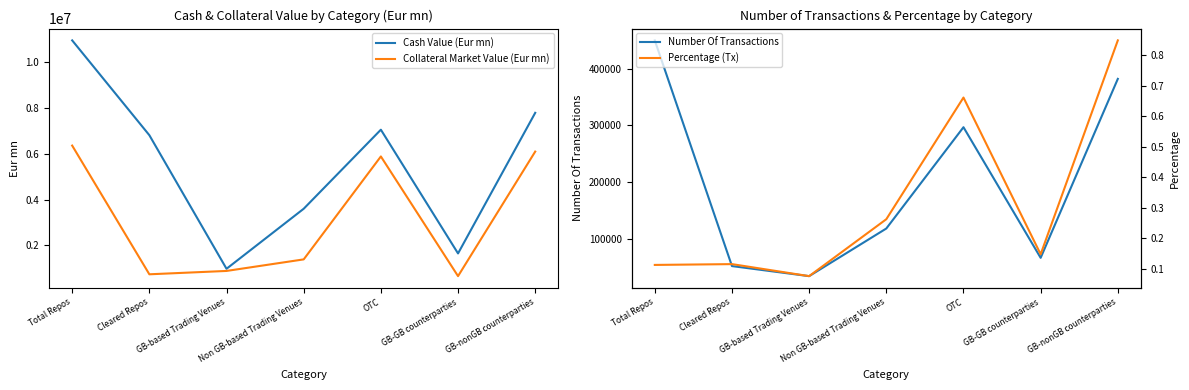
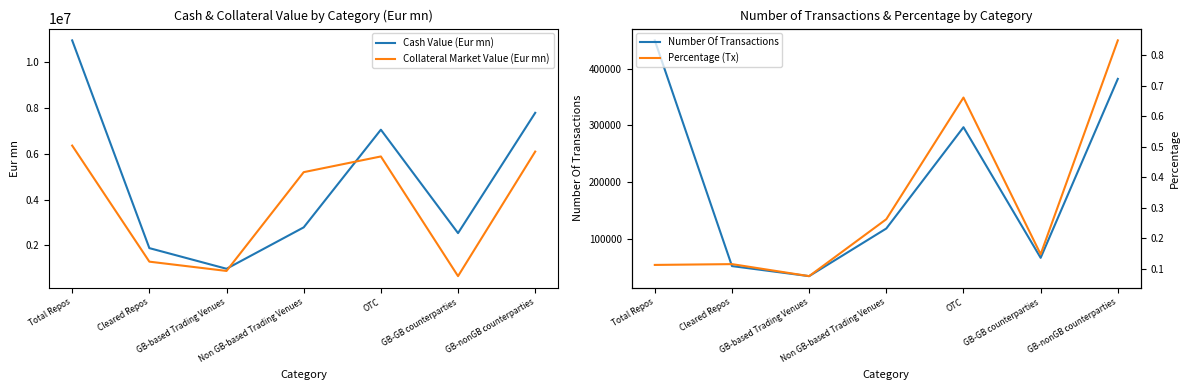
  {
    "Cash & Collateral Value by Category (Eur mn)": {
      "Cash Value (Eur mn)": {
        "Total Repos": 11000000,
-       "Cleared Repos": 6800000,
-       "Non GB-based Trading Venues": 3600000,
+       "Cleared Repos": 1900000,
+       "Non GB-based Trading Venues": 2800000,
        "OTC": 7100000,
-       "GB-GB counterparties": 1600000,
+       "GB-GB counterparties": 2500000,
        "GB-nonGB counterparties": 7800000
      },
      "Collateral Market Value (Eur mn)": {
        "Total Repos": 6400000,
-       "Cleared Repos": 700000,
-       "Non GB-based Trading Venues": 1400000,
+       "Cleared Repos": 1300000,
+       "Non GB-based Trading Venues": 5200000,
        "OTC": 5900000,
        "GB-GB counterparties": 700000,
        "GB-nonGB counterparties": 6100000
      }
    }
  }
